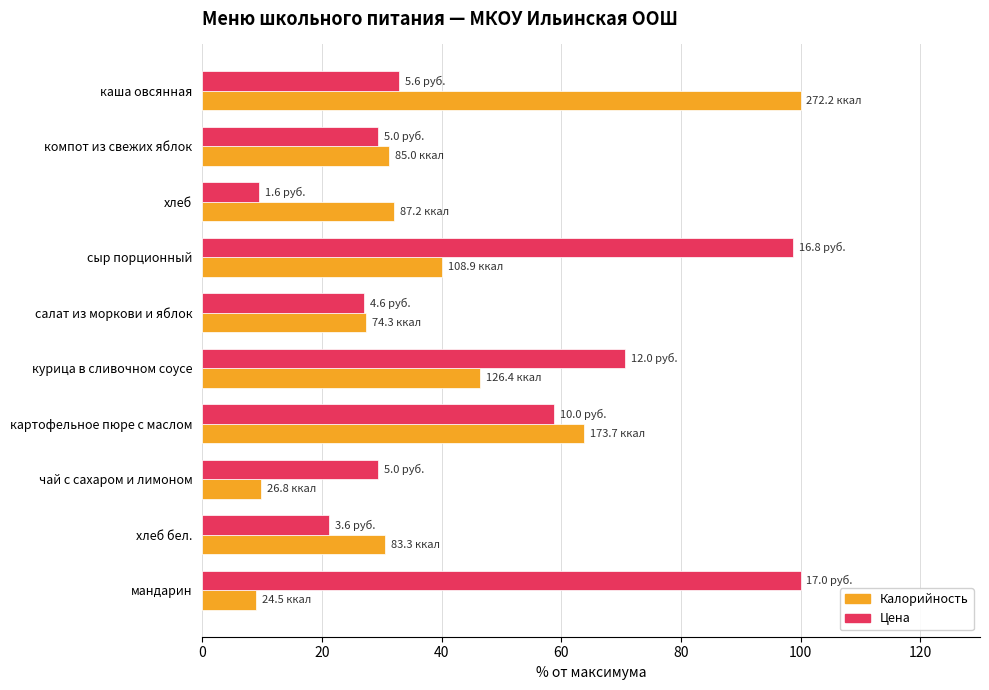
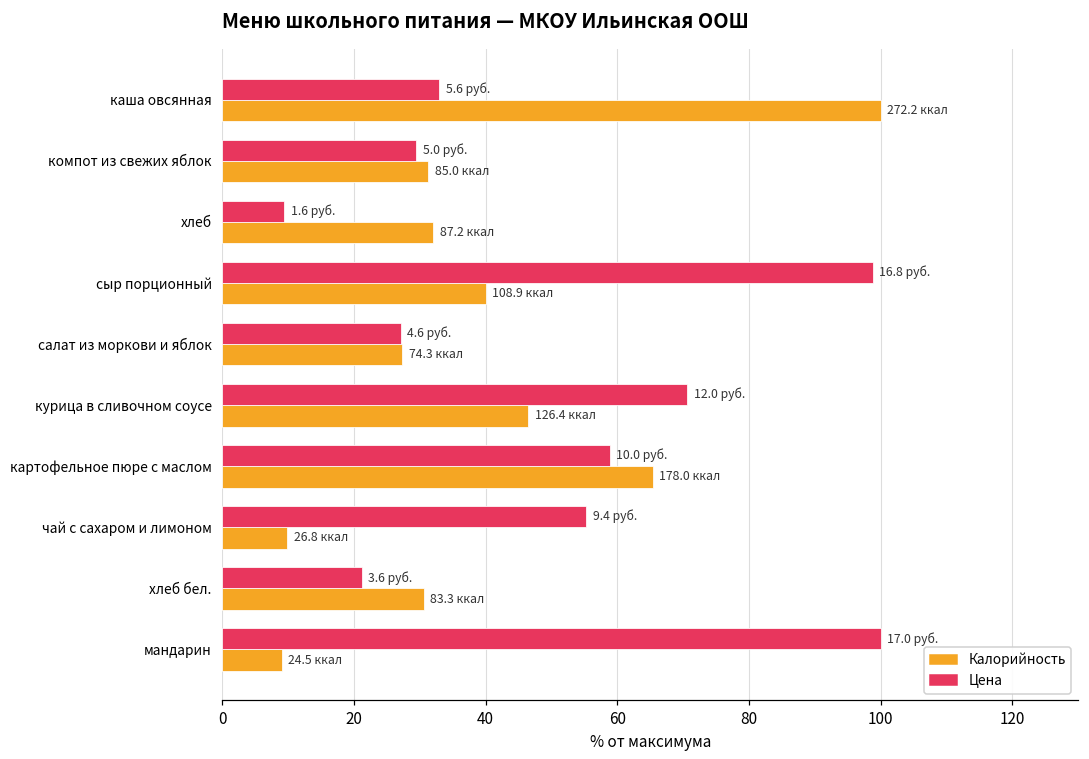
  {
    "Калорийность": {
-     "картофельное пюре с маслом": 173.7
+     "картофельное пюре с маслом": 178.0
    },
    "Цена": {
-     "чай с сахаром и лимоном": 5.0
+     "чай с сахаром и лимоном": 9.4
    }
  }
